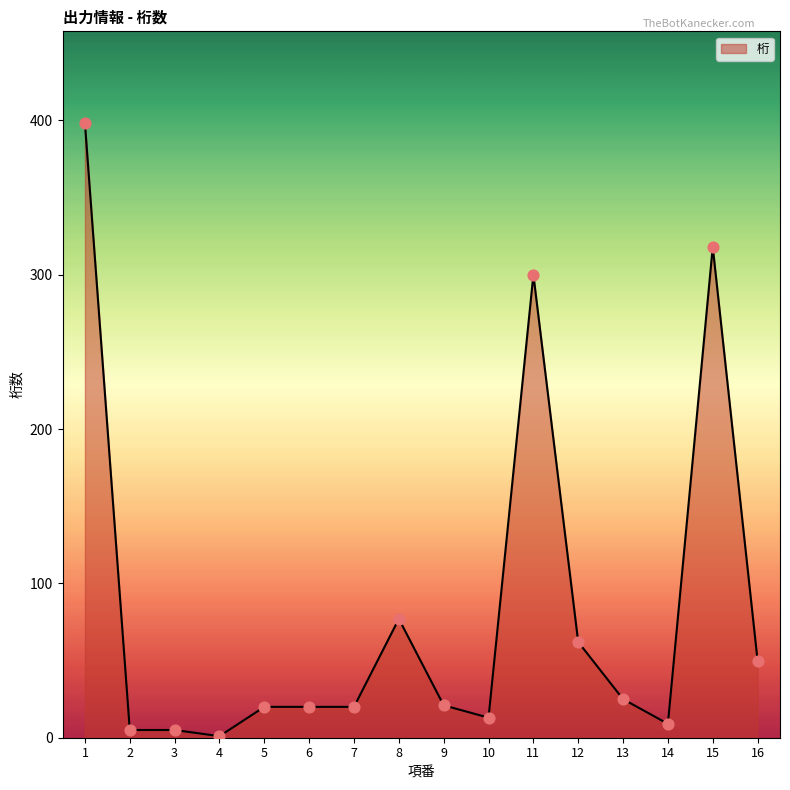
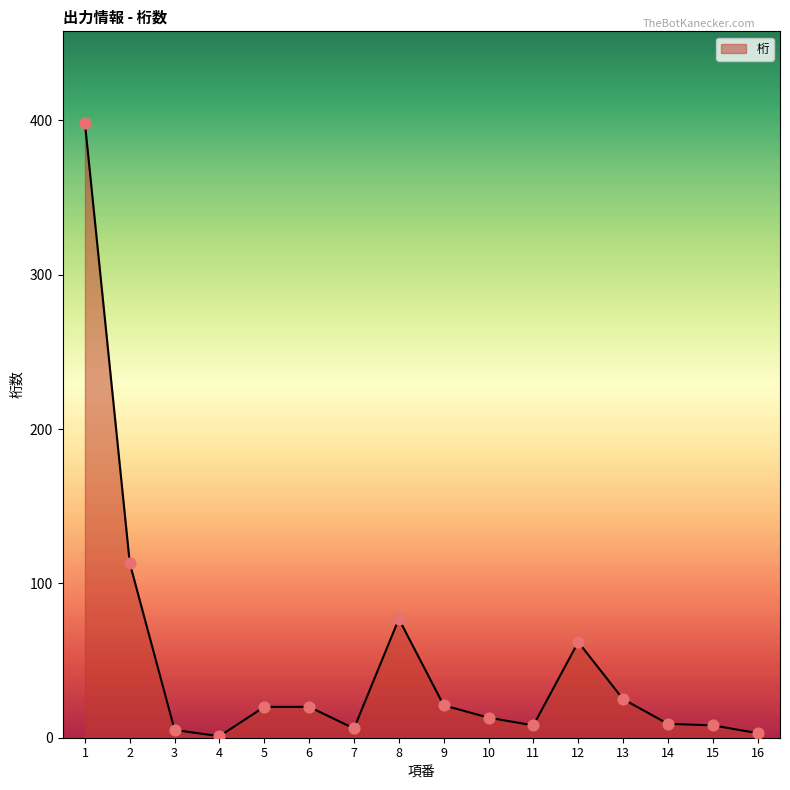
  {
    "1": 398,
-   "2": 5,
+   "2": 113,
    "3": 5,
    "4": 1,
    "5": 20,
    "6": 20,
-   "7": 20,
+   "7": 6,
    "8": 77,
    "9": 21,
    "10": 13,
-   "11": 300,
+   "11": 8,
    "12": 62,
    "13": 25,
    "14": 9,
-   "15": 318,
-   "16": 50
+   "15": 8,
+   "16": 3
  }
